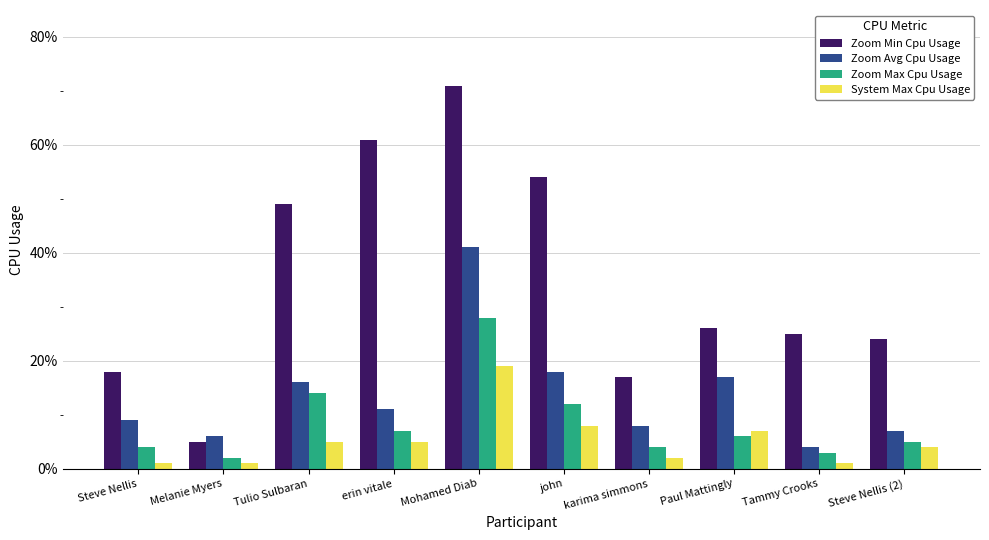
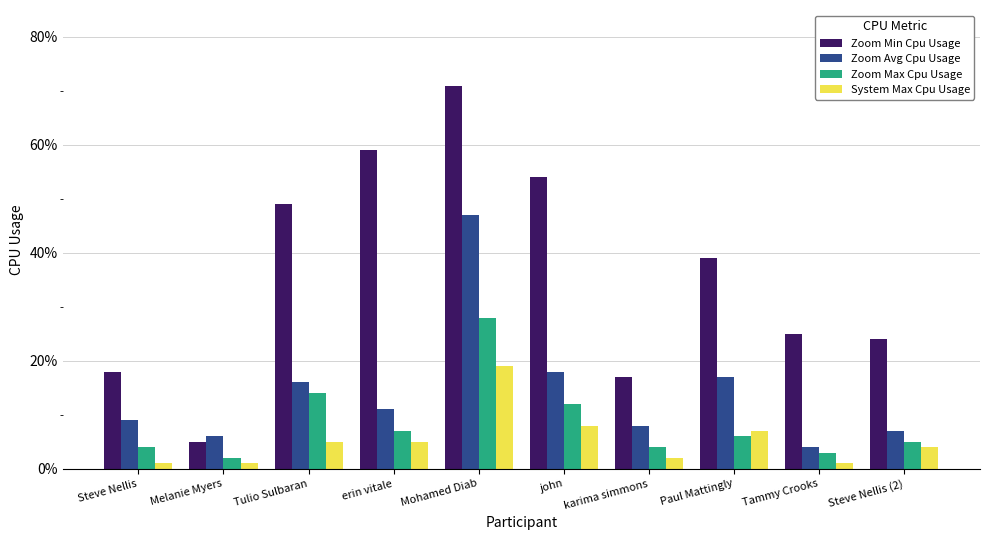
  {
    "Zoom Min Cpu Usage": {
      "Steve Nellis": "18%",
      "Melanie Myers": "5%",
      "Tulio Sulbaran": "49%",
-     "erin vitale": "61%",
+     "erin vitale": "59%",
      "Mohamed Diab": "71%",
      "john": "54%",
      "karima simmons": "17%",
-     "Paul Mattingly": "26%",
+     "Paul Mattingly": "39%",
      "Tammy Crooks": "25%",
      "Steve Nellis (2)": "24%"
    },
    "Zoom Avg Cpu Usage": {
      "Steve Nellis": "9%",
      "Melanie Myers": "6%",
      "Tulio Sulbaran": "16%",
      "erin vitale": "11%",
-     "Mohamed Diab": "41%",
+     "Mohamed Diab": "47%",
      "john": "18%",
      "karima simmons": "8%",
      "Paul Mattingly": "17%",
      "Tammy Crooks": "4%",
      "Steve Nellis (2)": "7%"
    },
    "Zoom Max Cpu Usage": {
      "Steve Nellis": "4%",
      "Melanie Myers": "2%",
      "Tulio Sulbaran": "14%",
      "erin vitale": "7%",
      "Mohamed Diab": "28%",
      "john": "12%",
      "karima simmons": "4%",
      "Paul Mattingly": "6%",
      "Tammy Crooks": "3%",
      "Steve Nellis (2)": "5%"
    },
    "System Max Cpu Usage": {
      "Steve Nellis": "1%",
      "Melanie Myers": "1%",
      "Tulio Sulbaran": "5%",
      "erin vitale": "5%",
      "Mohamed Diab": "19%",
      "john": "8%",
      "karima simmons": "2%",
      "Paul Mattingly": "7%",
      "Tammy Crooks": "1%",
      "Steve Nellis (2)": "4%"
    }
  }
